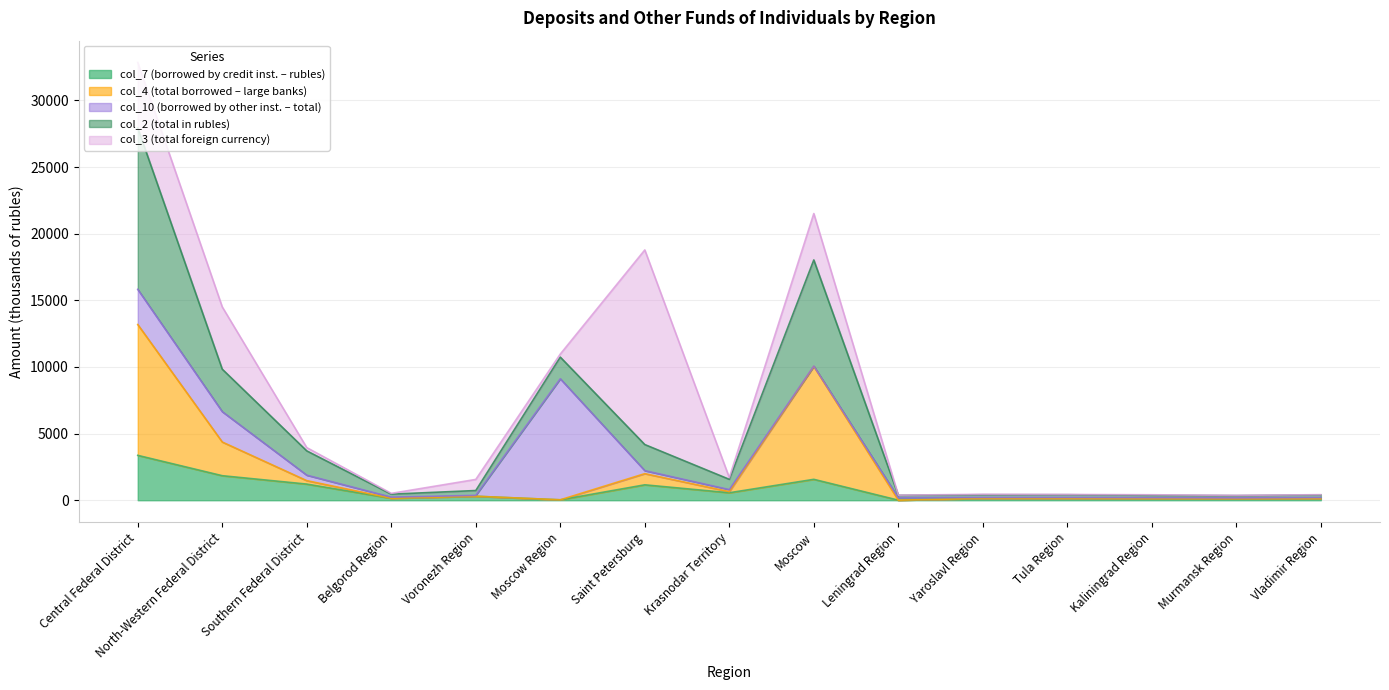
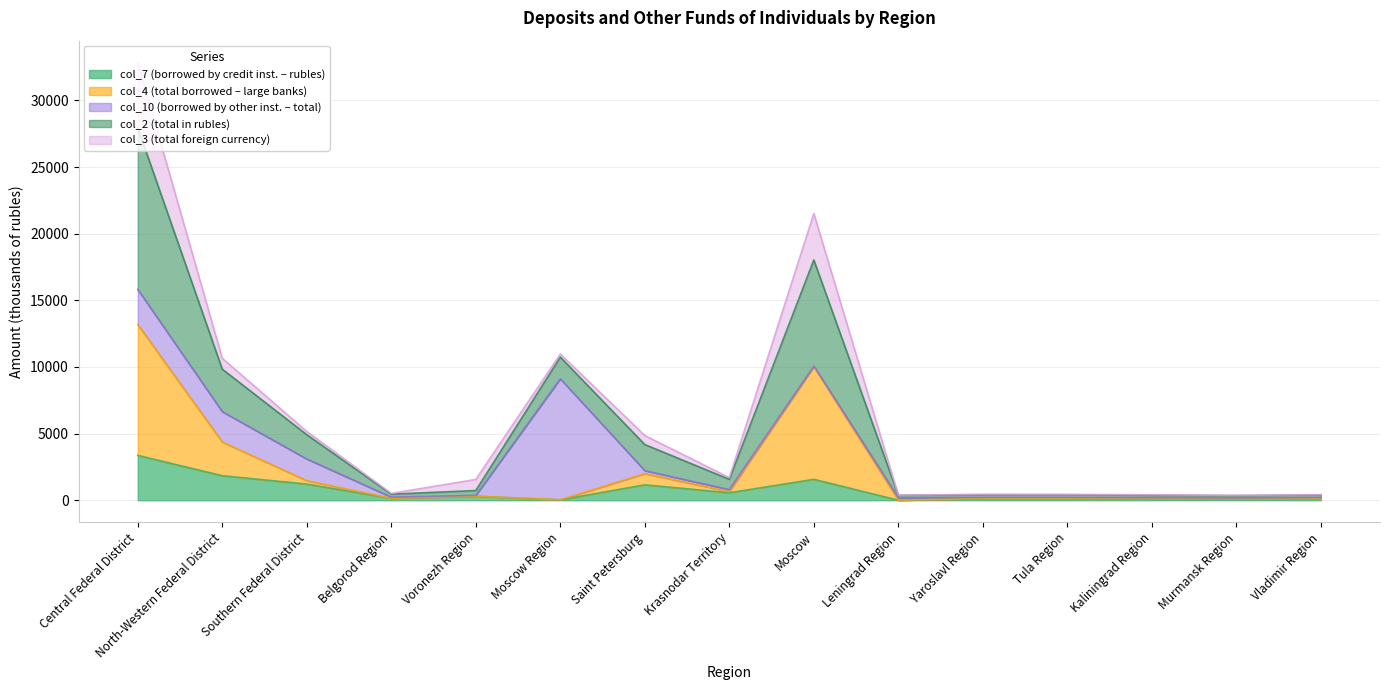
  {
    "col_4 (total borrowed – large banks)": {
      "Central Federal District": 9800,
      "North-Western Federal District": 2500,
      "Southern Federal District": 300,
      "Saint Petersburg": 800
    },
    "col_10 (borrowed by other inst. – total)": {
      "Central Federal District": 2600,
      "North-Western Federal District": 2300,
-     "Southern Federal District": 400,
+     "Southern Federal District": 1600,
      "Moscow Region": 9100,
      "Saint Petersburg": 200
    },
    "col_3 (total foreign currency)": {
-     "North-Western Federal District": 4700,
+     "North-Western Federal District": 800,
      "Southern Federal District": 200,
      "Voronezh Region": 800,
      "Moscow Region": 200,
-     "Saint Petersburg": 14600,
+     "Saint Petersburg": 700,
      "Moscow": 3500
    }
  }
